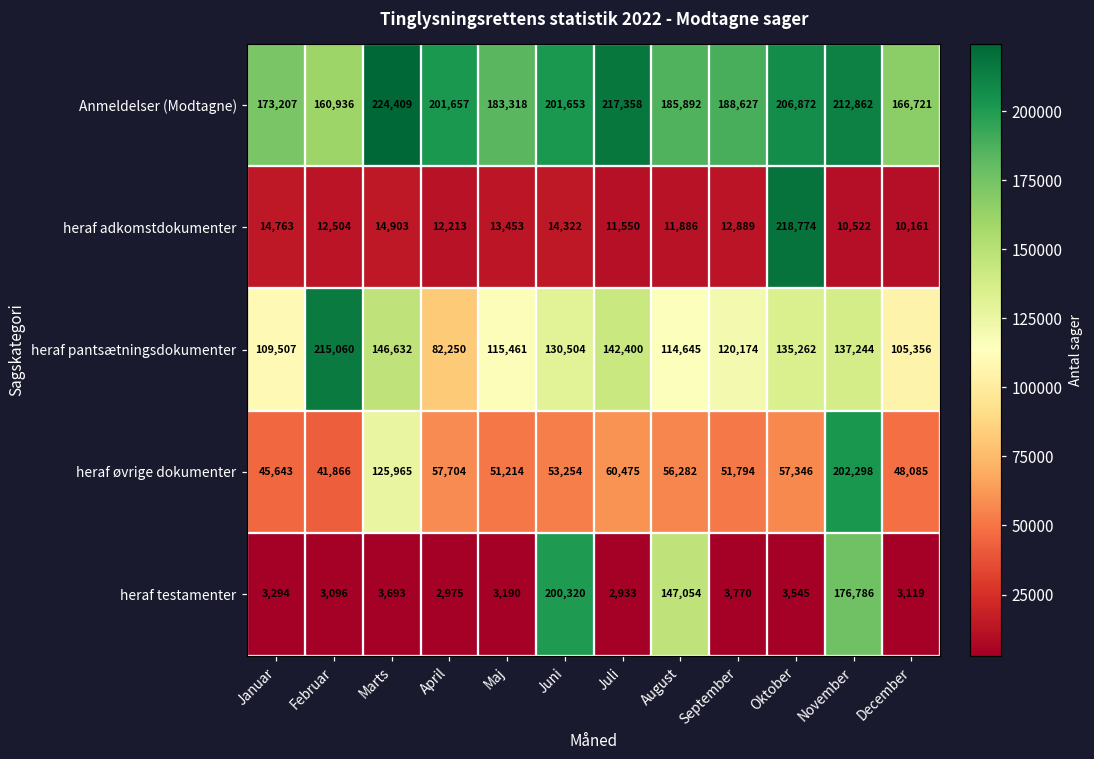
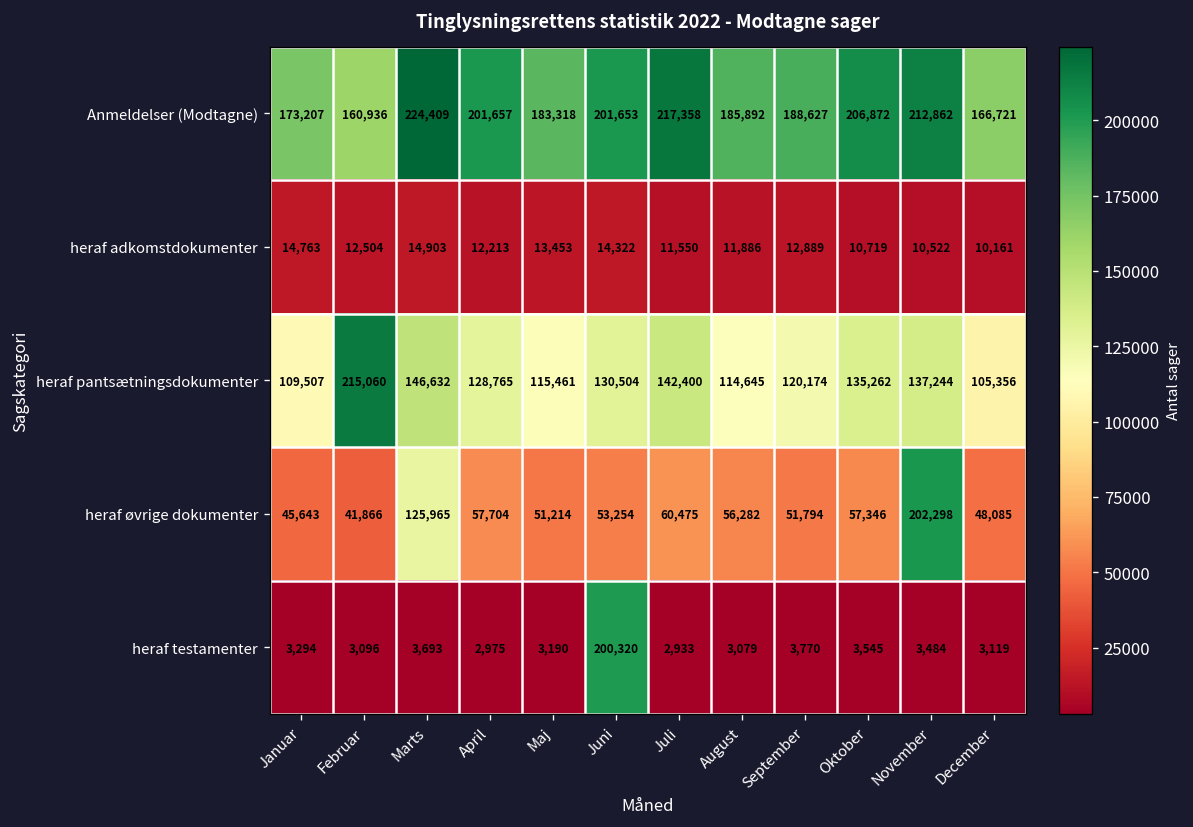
  {
    "Anmeldelser (Modtagne)": {
      "Januar": "173,207",
      "Februar": "160,936",
      "Marts": "224,409",
      "April": "201,657",
      "Maj": "183,318",
      "Juni": "201,653",
      "Juli": "217,358",
      "August": "185,892",
      "September": "188,627",
      "Oktober": "206,872",
      "November": "212,862",
      "December": "166,721"
    },
    "heraf adkomstdokumenter": {
      "Januar": "14,763",
      "Februar": "12,504",
      "Marts": "14,903",
      "April": "12,213",
      "Maj": "13,453",
      "Juni": "14,322",
      "Juli": "11,550",
      "August": "11,886",
      "September": "12,889",
-     "Oktober": "218,774",
+     "Oktober": "10,719",
      "November": "10,522",
      "December": "10,161"
    },
    "heraf pantsætningsdokumenter": {
      "Januar": "109,507",
      "Februar": "215,060",
      "Marts": "146,632",
-     "April": "82,250",
+     "April": "128,765",
      "Maj": "115,461",
      "Juni": "130,504",
      "Juli": "142,400",
      "August": "114,645",
      "September": "120,174",
      "Oktober": "135,262",
      "November": "137,244",
      "December": "105,356"
    },
    "heraf øvrige dokumenter": {
      "Januar": "45,643",
      "Februar": "41,866",
      "Marts": "125,965",
      "April": "57,704",
      "Maj": "51,214",
      "Juni": "53,254",
      "Juli": "60,475",
      "August": "56,282",
      "September": "51,794",
      "Oktober": "57,346",
      "November": "202,298",
      "December": "48,085"
    },
    "heraf testamenter": {
      "Januar": "3,294",
      "Februar": "3,096",
      "Marts": "3,693",
      "April": "2,975",
      "Maj": "3,190",
      "Juni": "200,320",
      "Juli": "2,933",
-     "August": "147,054",
+     "August": "3,079",
      "September": "3,770",
      "Oktober": "3,545",
-     "November": "176,786",
+     "November": "3,484",
      "December": "3,119"
    }
  }
